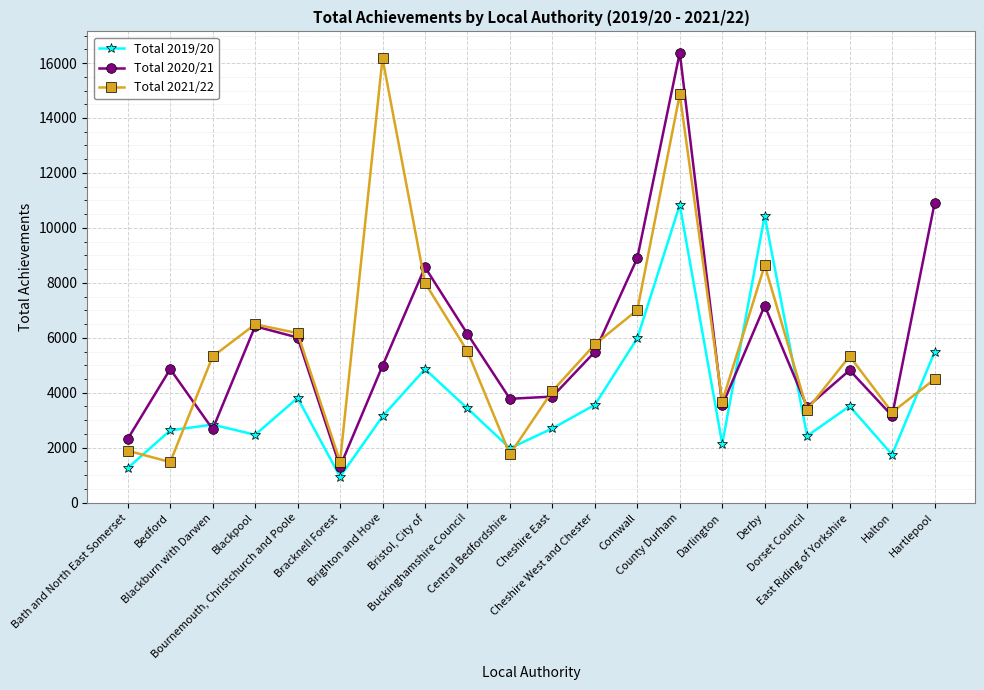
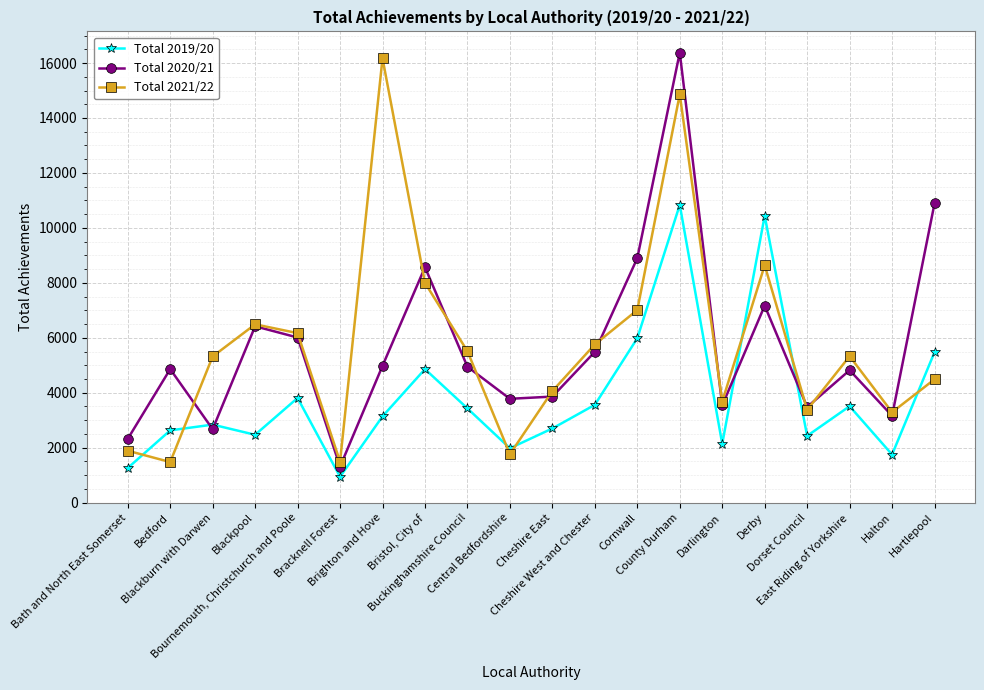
  {
    "Total 2019/20": {
      "Bath and North East Somerset": 1300,
      "Bedford": 2600,
      "Blackburn with Darwen": 2800,
      "Blackpool": 2500,
      "Bournemouth, Christchurch and Poole": 3800,
      "Bracknell Forest": 900,
      "Brighton and Hove": 3100,
      "Bristol, City of": 4900,
      "Buckinghamshire Council": 3400,
      "Central Bedfordshire": 2000,
      "Cheshire East": 2700,
      "Cheshire West and Chester": 3600,
      "Cornwall": 6000,
      "County Durham": 10800,
      "Darlington": 2100,
      "Derby": 10400,
      "Dorset Council": 2400,
      "East Riding of Yorkshire": 3500,
      "Halton": 1800,
      "Hartlepool": 5500
    },
    "Total 2020/21": {
      "Bath and North East Somerset": 2300,
      "Bedford": 4900,
      "Blackburn with Darwen": 2700,
      "Bournemouth, Christchurch and Poole": 6000,
      "Bracknell Forest": 1300,
      "Brighton and Hove": 5000,
      "Bristol, City of": 8600,
-     "Buckinghamshire Council": 6100,
+     "Buckinghamshire Council": 4900,
      "Central Bedfordshire": 3800,
      "Cheshire East": 3900,
      "Cheshire West and Chester": 5500,
      "Cornwall": 8900,
      "County Durham": 16400,
      "Darlington": 3500,
      "Derby": 7200,
      "Dorset Council": 3500,
      "East Riding of Yorkshire": 4800,
      "Halton": 3200,
      "Hartlepool": 10900
    },
    "Total 2021/22": {
      "Bath and North East Somerset": 1900,
      "Bedford": 1500,
      "Blackburn with Darwen": 5300,
      "Bournemouth, Christchurch and Poole": 6200,
      "Bracknell Forest": 1500,
      "Brighton and Hove": 16200,
      "Bristol, City of": 8000,
      "Buckinghamshire Council": 5500,
      "Central Bedfordshire": 1800,
      "Cheshire East": 4100,
      "Cheshire West and Chester": 5800,
      "Cornwall": 7000,
      "County Durham": 14900,
      "Darlington": 3700,
      "Derby": 8600,
      "Dorset Council": 3400,
      "East Riding of Yorkshire": 5300,
      "Halton": 3300,
      "Hartlepool": 4500
    }
  }
